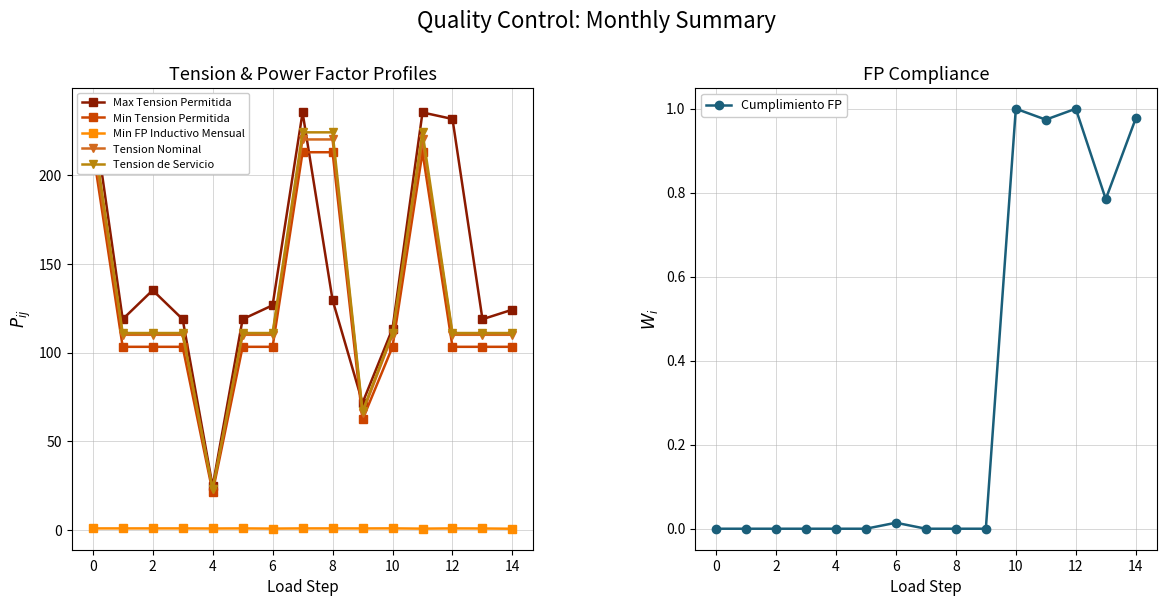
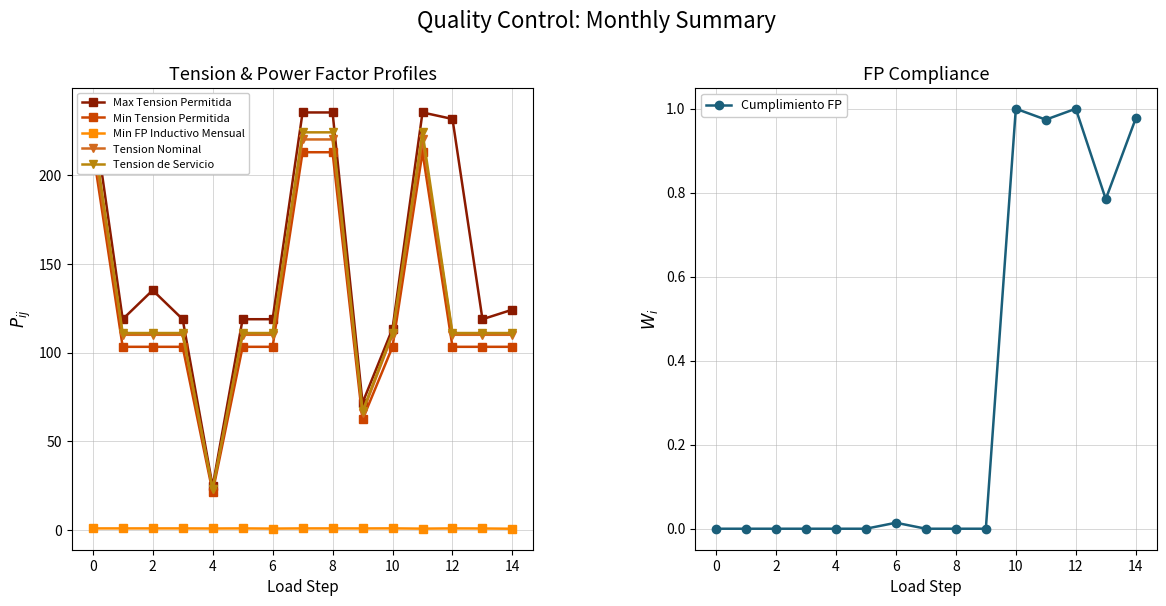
  {
    "Tension & Power Factor Profiles": {
      "Max Tension Permitida": {
        "2": 135,
        "4": 25,
-       "6": 127,
-       "8": 130,
+       "6": 119,
+       "8": 235,
        "10": 113,
        "12": 232,
        "14": 124
      },
      "Min FP Inductivo Mensual": {
        "0": 1,
        "2": 1,
        "4": 1,
        "6": 1,
        "8": 1,
        "10": 1,
        "12": 1,
        "14": 1
      }
    },
    "FP Compliance": {
      "0": 0.00,
      "2": 0.00,
      "4": 0.00,
      "6": 0.01,
      "8": 0.00,
      "10": 1.00,
      "12": 1.00,
      "14": 0.98
    }
  }
